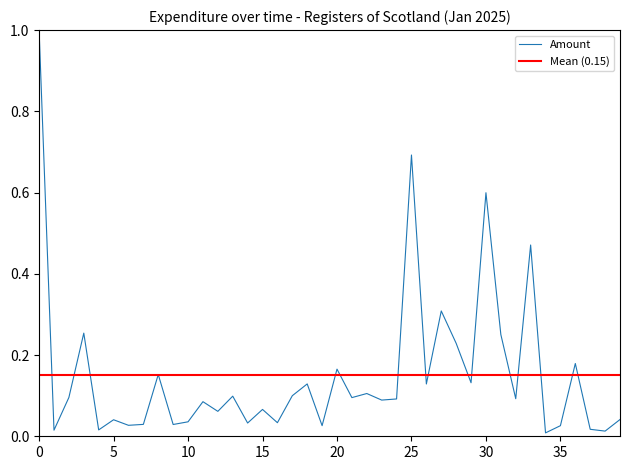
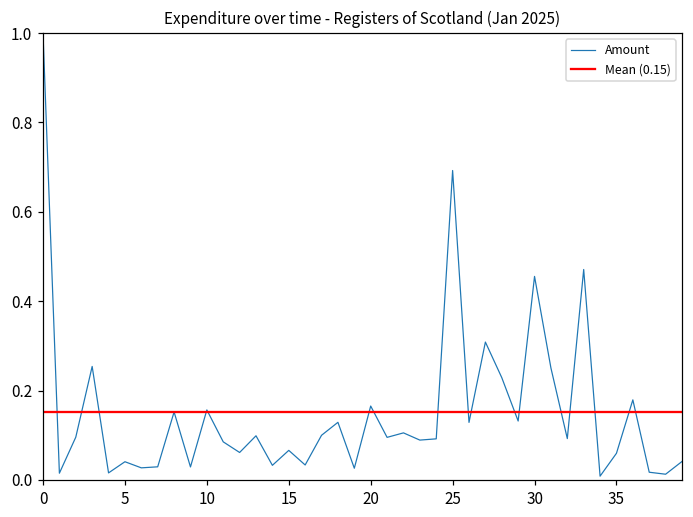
  {
    "0": 1.00,
    "5": 0.04,
-   "10": 0.04,
+   "10": 0.16,
    "15": 0.07,
    "20": 0.17,
    "25": 0.69,
-   "30": 0.60,
-   "35": 0.03
+   "30": 0.46,
+   "35": 0.06
  }
